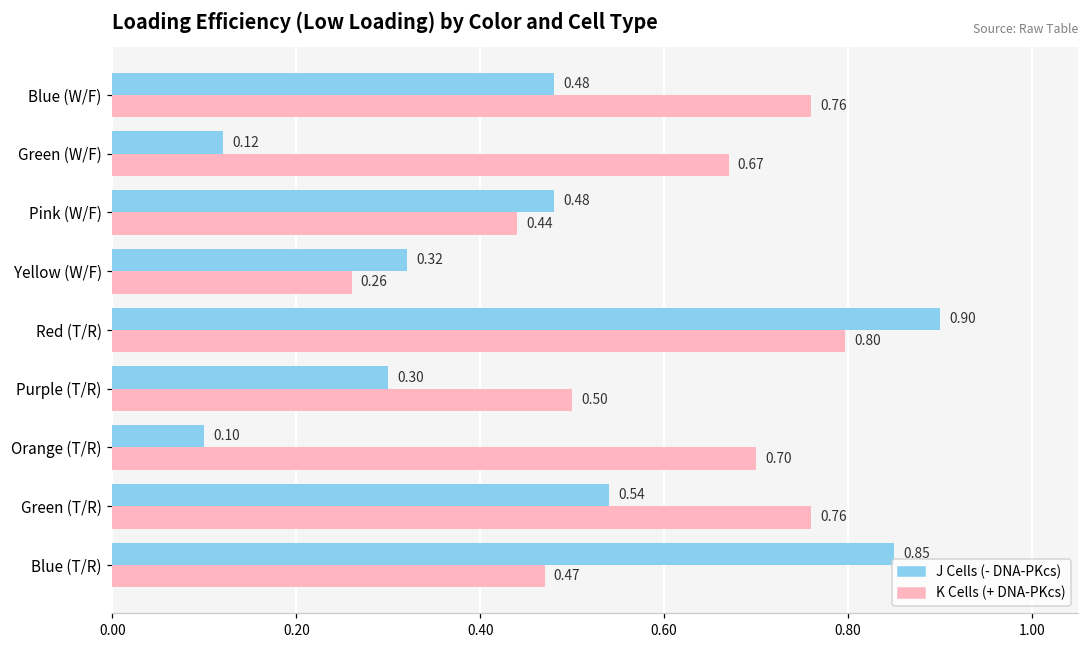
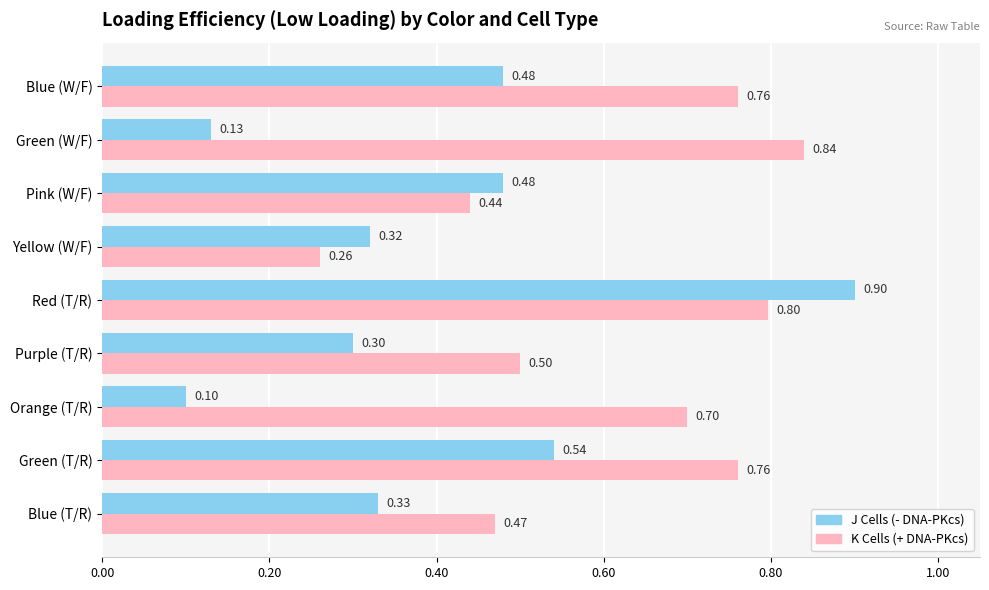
  {
    "J Cells (- DNA-PKcs)": {
      "Blue (W/F)": 0.48,
-     "Green (W/F)": 0.12,
+     "Green (W/F)": 0.13,
      "Pink (W/F)": 0.48,
      "Yellow (W/F)": 0.32,
      "Red (T/R)": 0.90,
      "Purple (T/R)": 0.30,
      "Orange (T/R)": 0.10,
      "Green (T/R)": 0.54,
-     "Blue (T/R)": 0.85
+     "Blue (T/R)": 0.33
    },
    "K Cells (+ DNA-PKcs)": {
      "Blue (W/F)": 0.76,
-     "Green (W/F)": 0.67,
+     "Green (W/F)": 0.84,
      "Pink (W/F)": 0.44,
      "Yellow (W/F)": 0.26,
      "Red (T/R)": 0.80,
      "Purple (T/R)": 0.50,
      "Orange (T/R)": 0.70,
      "Green (T/R)": 0.76,
      "Blue (T/R)": 0.47
    }
  }
